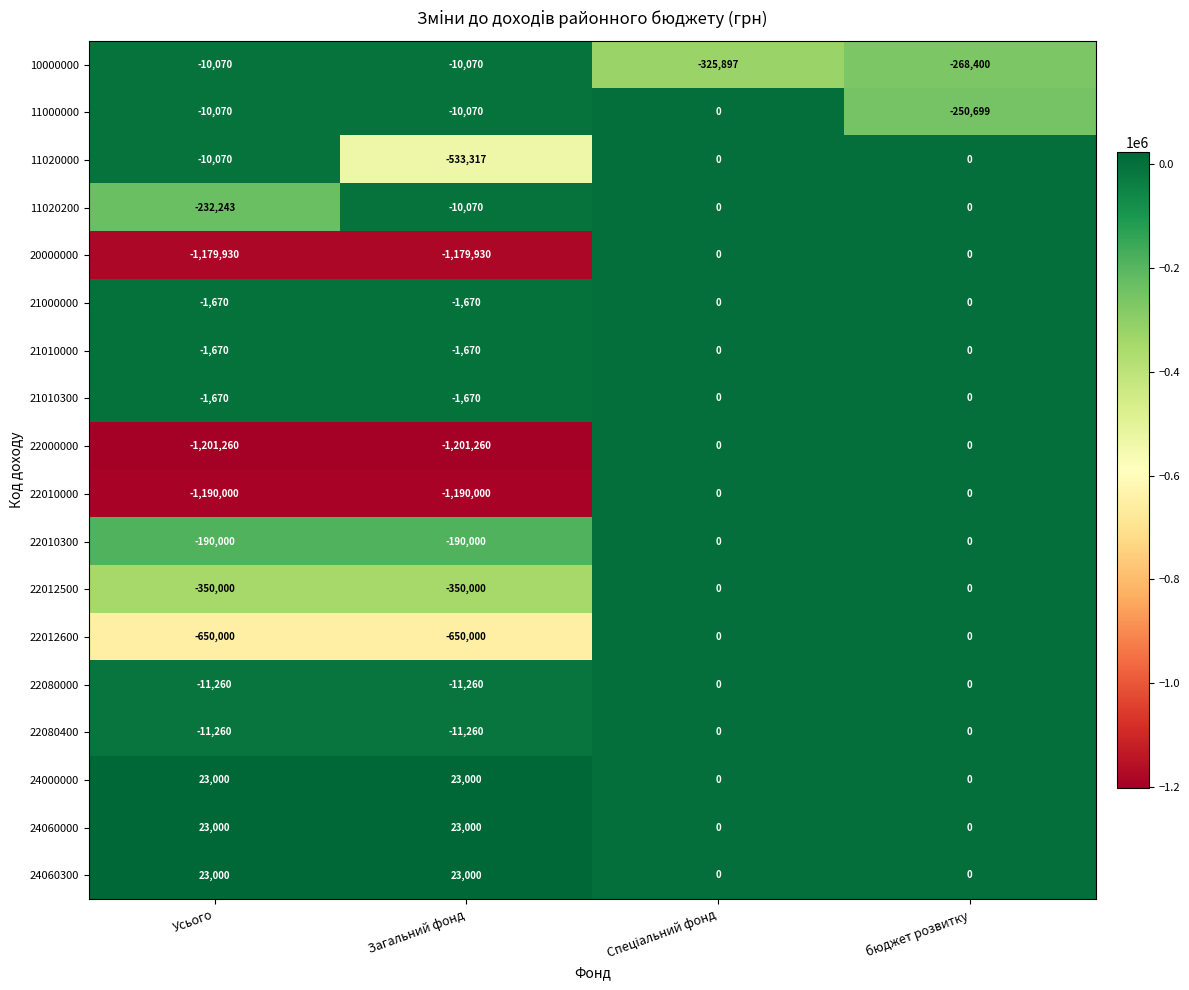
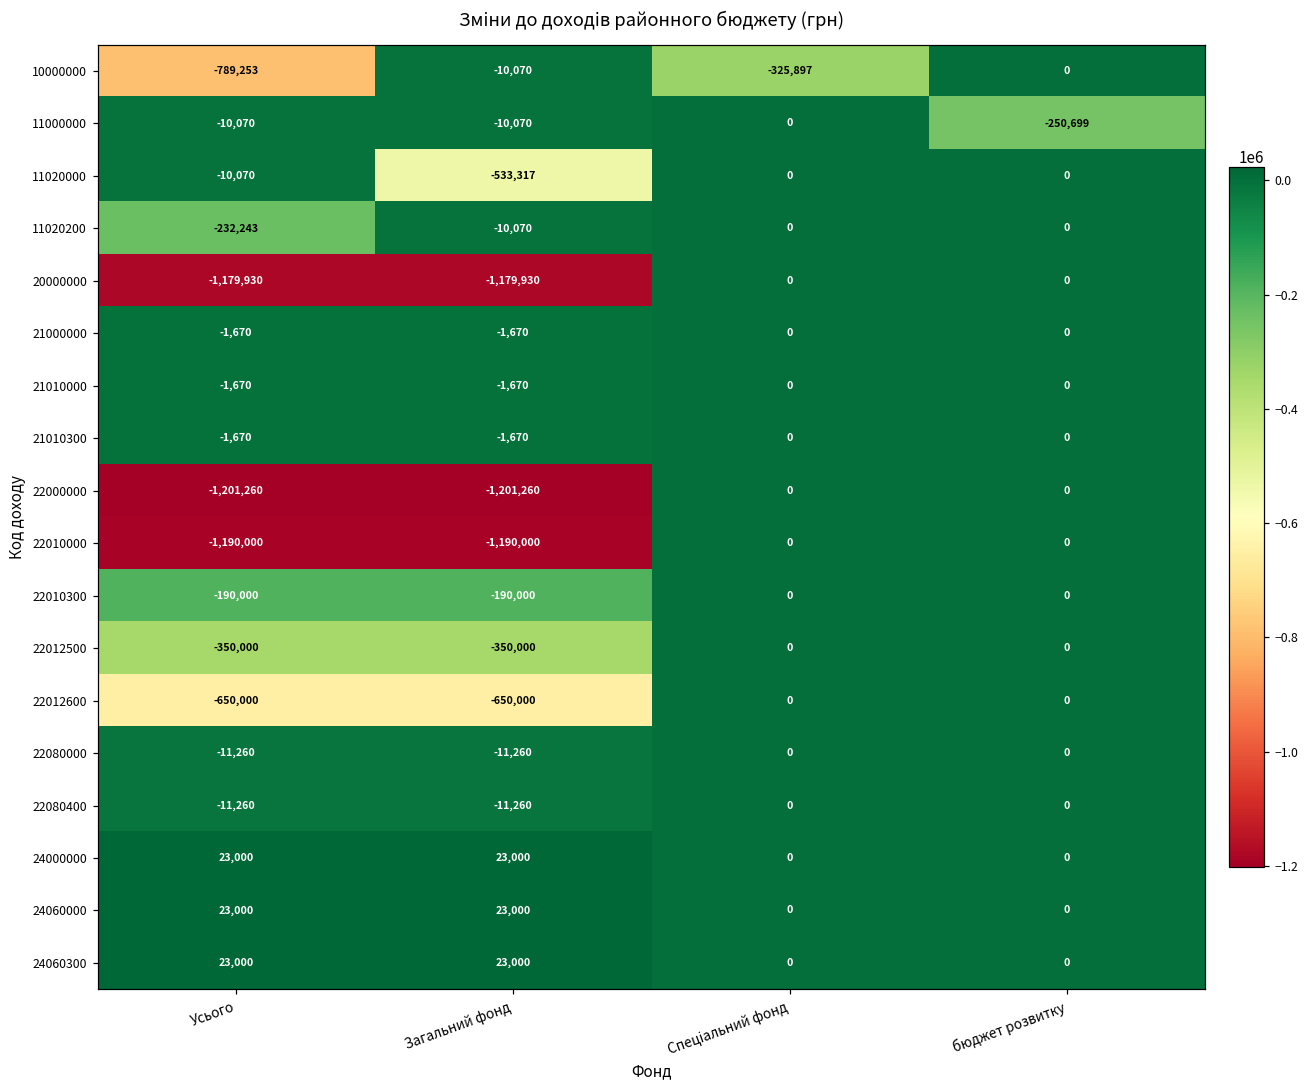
  {
    "10000000": {
-     "Усього": "-10,070",
+     "Усього": "-789,253",
      "Загальний фонд": "-10,070",
      "Спеціальний фонд": "-325,897",
-     "бюджет розвитку": "-268,400"
+     "бюджет розвитку": "0"
    },
    "11000000": {
      "Усього": "-10,070",
      "Загальний фонд": "-10,070",
      "Спеціальний фонд": "0",
      "бюджет розвитку": "-250,699"
    },
    "11020000": {
      "Усього": "-10,070",
      "Загальний фонд": "-533,317",
      "Спеціальний фонд": "0",
      "бюджет розвитку": "0"
    },
    "11020200": {
      "Усього": "-232,243",
      "Загальний фонд": "-10,070",
      "Спеціальний фонд": "0",
      "бюджет розвитку": "0"
    },
    "20000000": {
      "Усього": "-1,179,930",
      "Загальний фонд": "-1,179,930",
      "Спеціальний фонд": "0",
      "бюджет розвитку": "0"
    },
    "21000000": {
      "Усього": "-1,670",
      "Загальний фонд": "-1,670",
      "Спеціальний фонд": "0",
      "бюджет розвитку": "0"
    },
    "21010000": {
      "Усього": "-1,670",
      "Загальний фонд": "-1,670",
      "Спеціальний фонд": "0",
      "бюджет розвитку": "0"
    },
    "21010300": {
      "Усього": "-1,670",
      "Загальний фонд": "-1,670",
      "Спеціальний фонд": "0",
      "бюджет розвитку": "0"
    },
    "22000000": {
      "Усього": "-1,201,260",
      "Загальний фонд": "-1,201,260",
      "Спеціальний фонд": "0",
      "бюджет розвитку": "0"
    },
    "22010000": {
      "Усього": "-1,190,000",
      "Загальний фонд": "-1,190,000",
      "Спеціальний фонд": "0",
      "бюджет розвитку": "0"
    },
    "22010300": {
      "Усього": "-190,000",
      "Загальний фонд": "-190,000",
      "Спеціальний фонд": "0",
      "бюджет розвитку": "0"
    },
    "22012500": {
      "Усього": "-350,000",
      "Загальний фонд": "-350,000",
      "Спеціальний фонд": "0",
      "бюджет розвитку": "0"
    },
    "22012600": {
      "Усього": "-650,000",
      "Загальний фонд": "-650,000",
      "Спеціальний фонд": "0",
      "бюджет розвитку": "0"
    },
    "22080000": {
      "Усього": "-11,260",
      "Загальний фонд": "-11,260",
      "Спеціальний фонд": "0",
      "бюджет розвитку": "0"
    },
    "22080400": {
      "Усього": "-11,260",
      "Загальний фонд": "-11,260",
      "Спеціальний фонд": "0",
      "бюджет розвитку": "0"
    },
    "24000000": {
      "Усього": "23,000",
      "Загальний фонд": "23,000",
      "Спеціальний фонд": "0",
      "бюджет розвитку": "0"
    },
    "24060000": {
      "Усього": "23,000",
      "Загальний фонд": "23,000",
      "Спеціальний фонд": "0",
      "бюджет розвитку": "0"
    },
    "24060300": {
      "Усього": "23,000",
      "Загальний фонд": "23,000",
      "Спеціальний фонд": "0",
      "бюджет розвитку": "0"
    }
  }
